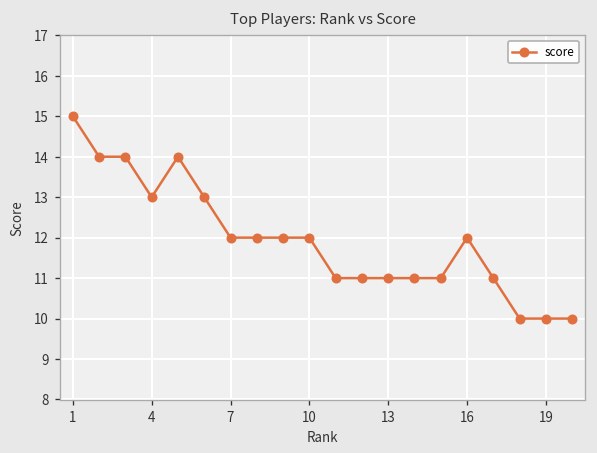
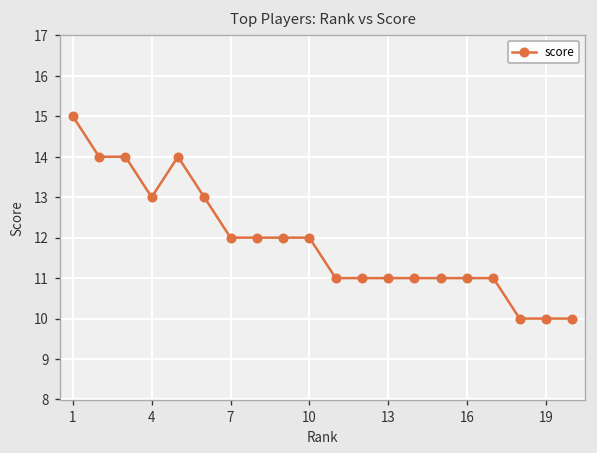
  {
    "1": 15,
    "4": 13,
    "7": 12,
    "10": 12,
    "13": 11,
-   "16": 12,
+   "16": 11,
    "19": 10
  }
